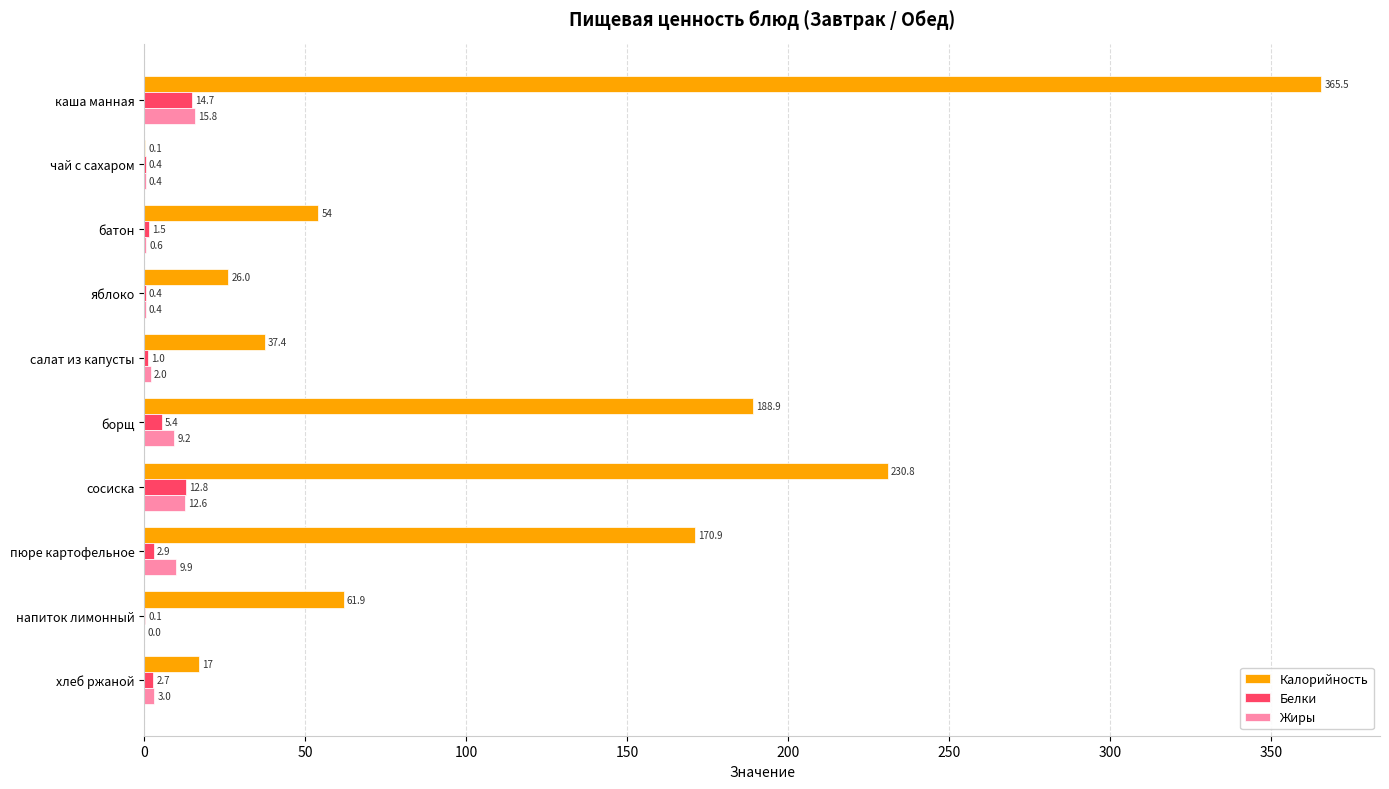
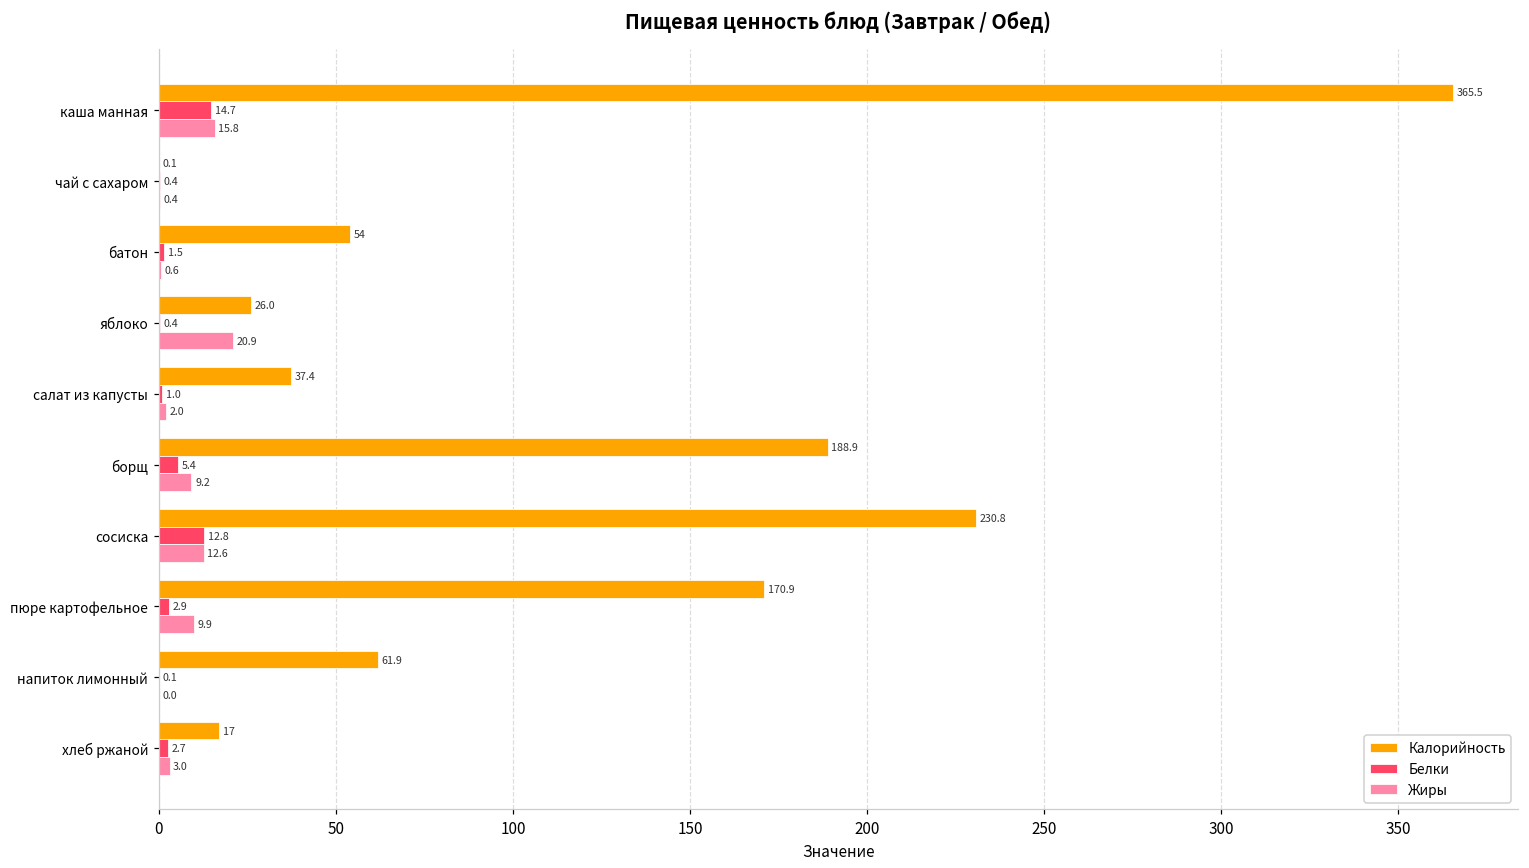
  {
    "Калорийность": {
      "каша манная": 365.5,
      "чай с сахаром": 0.1,
      "батон": 54,
      "яблоко": 26.0,
      "салат из капусты": 37.4,
      "борщ": 188.9,
      "сосиска": 230.8,
      "пюре картофельное": 170.9,
      "напиток лимонный": 61.9,
      "хлеб ржаной": 17
    },
    "Белки": {
      "каша манная": 14.7,
      "чай с сахаром": 0.4,
      "батон": 1.5,
      "яблоко": 0.4,
      "салат из капусты": 1.0,
      "борщ": 5.4,
      "сосиска": 12.8,
      "пюре картофельное": 2.9,
      "напиток лимонный": 0.1,
      "хлеб ржаной": 2.7
    },
    "Жиры": {
      "каша манная": 15.8,
      "чай с сахаром": 0.4,
      "батон": 0.6,
-     "яблоко": 0.4,
+     "яблоко": 20.9,
      "салат из капусты": 2.0,
      "борщ": 9.2,
      "сосиска": 12.6,
      "пюре картофельное": 9.9,
      "напиток лимонный": 0.0,
      "хлеб ржаной": 3.0
    }
  }
